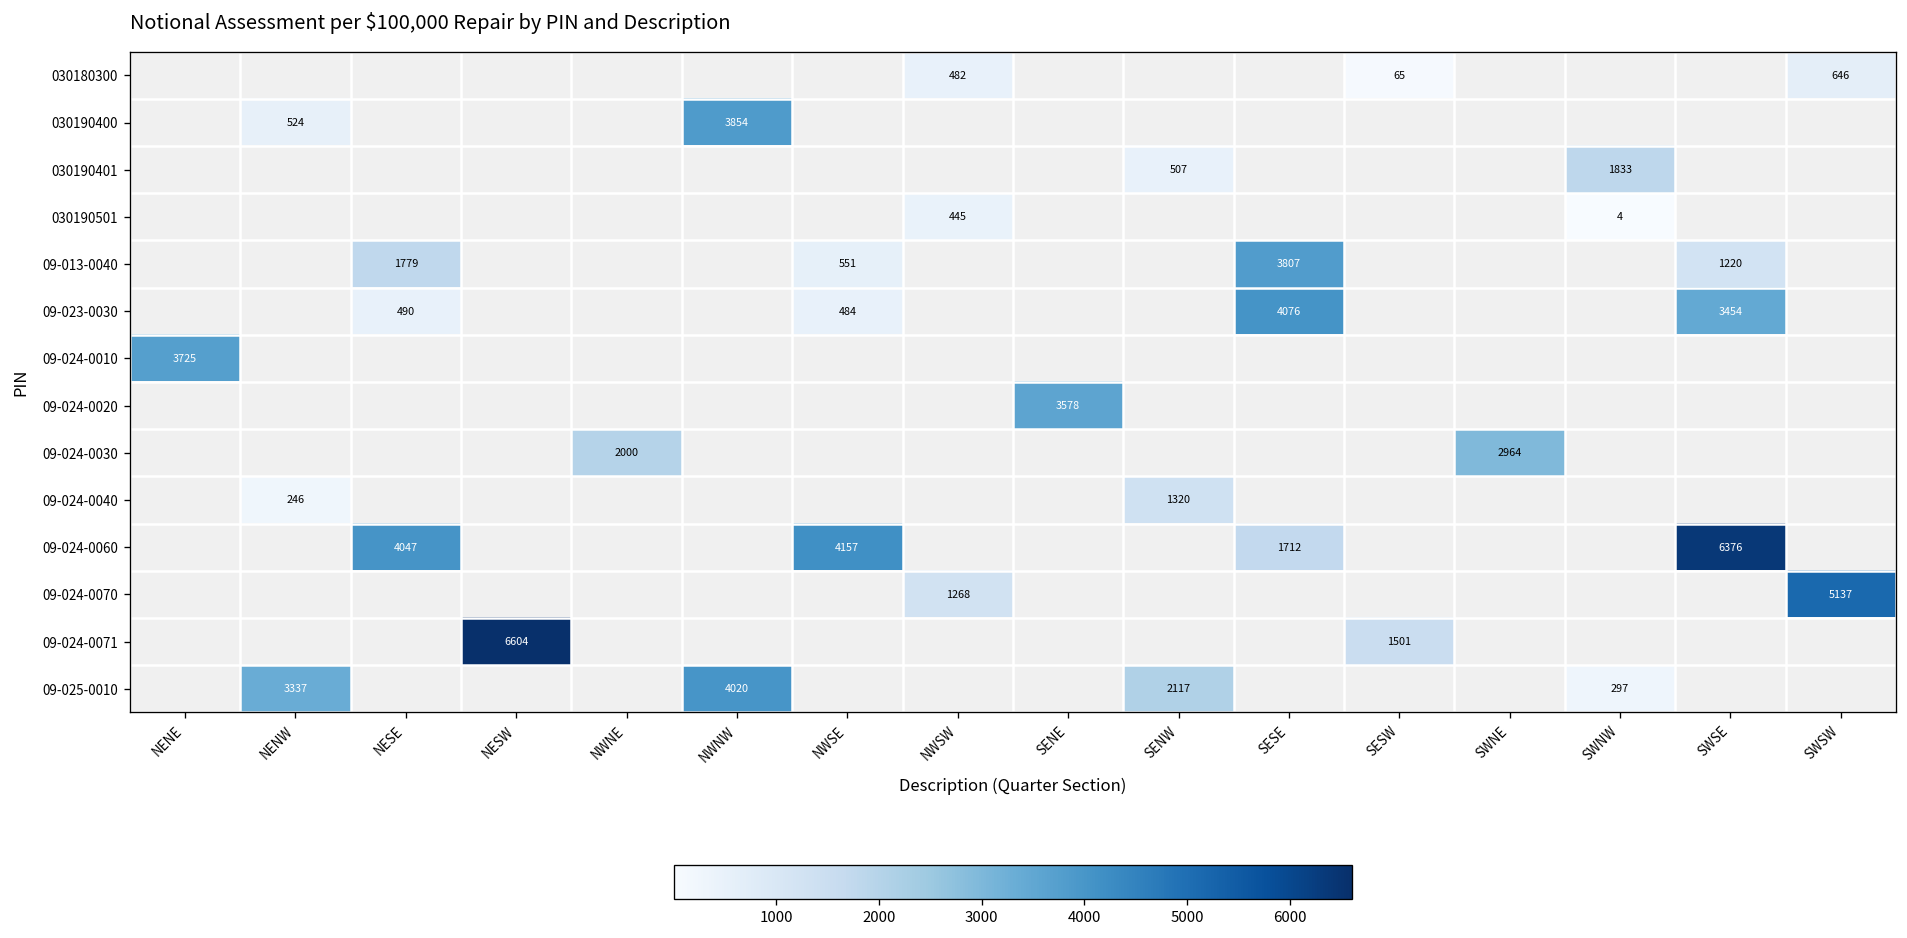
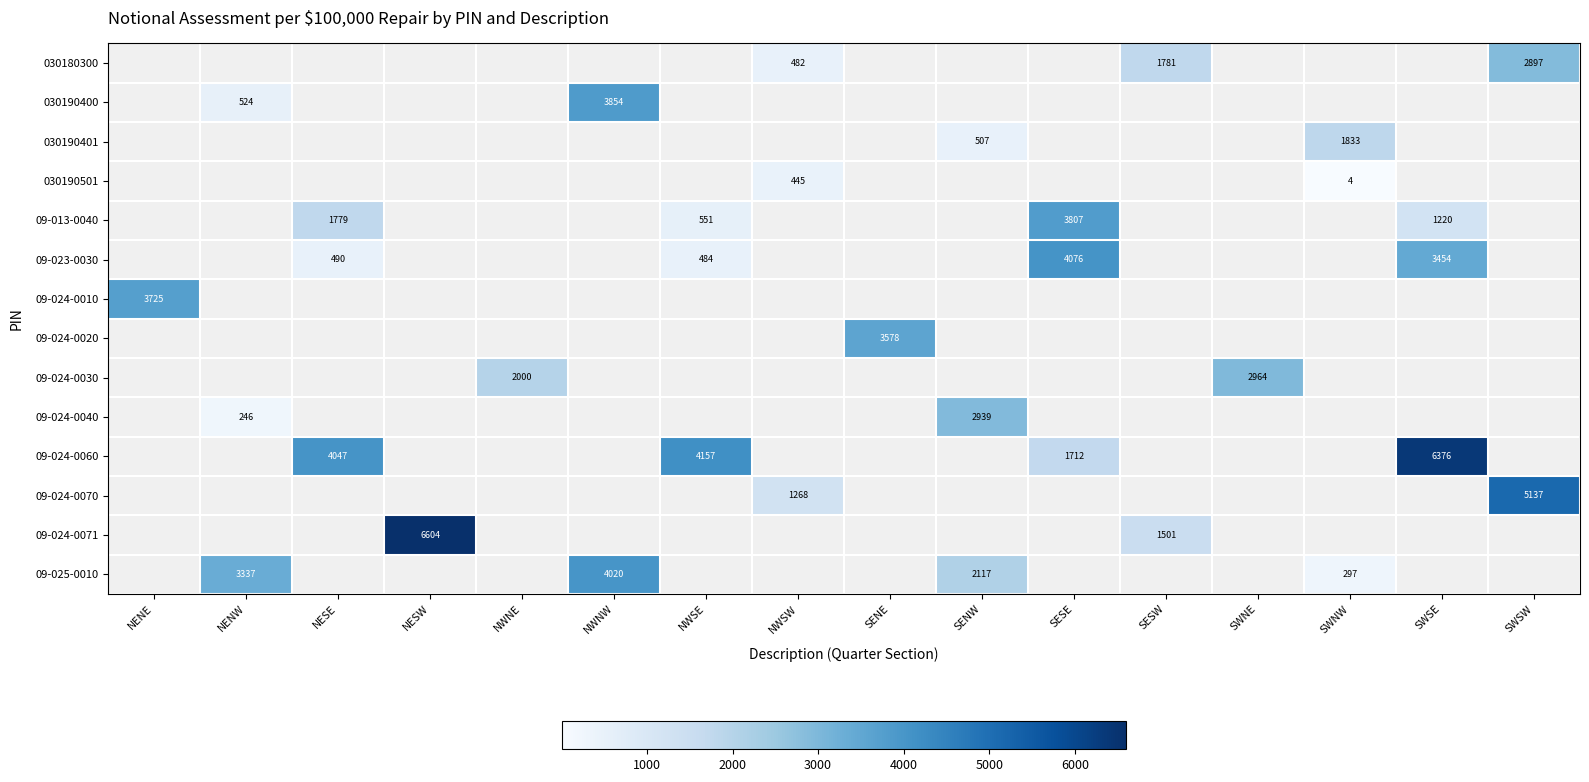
  {
    "030180300": {
      "NWSW": 482,
-     "SESW": 65,
-     "SWSW": 646
+     "SESW": 1781,
+     "SWSW": 2897
    },
    "030190400": {
      "NENW": 524,
      "NWNW": 3854
    },
    "030190401": {
      "SENW": 507,
      "SWNW": 1833
    },
    "030190501": {
      "NWSW": 445,
      "SWNW": 4
    },
    "09-013-0040": {
      "NESE": 1779,
      "NWSE": 551,
      "SESE": 3807,
      "SWSE": 1220
    },
    "09-023-0030": {
      "NESE": 490,
      "NWSE": 484,
      "SESE": 4076,
      "SWSE": 3454
    },
    "09-024-0010": {
      "NENE": 3725
    },
    "09-024-0020": {
      "SENE": 3578
    },
    "09-024-0030": {
      "NWNE": 2000,
      "SWNE": 2964
    },
    "09-024-0040": {
      "NENW": 246,
-     "SENW": 1320
+     "SENW": 2939
    },
    "09-024-0060": {
      "NESE": 4047,
      "NWSE": 4157,
      "SESE": 1712,
      "SWSE": 6376
    },
    "09-024-0070": {
      "NWSW": 1268,
      "SWSW": 5137
    },
    "09-024-0071": {
      "NESW": 6604,
      "SESW": 1501
    },
    "09-025-0010": {
      "NENW": 3337,
      "NWNW": 4020,
      "SENW": 2117,
      "SWNW": 297
    }
  }
